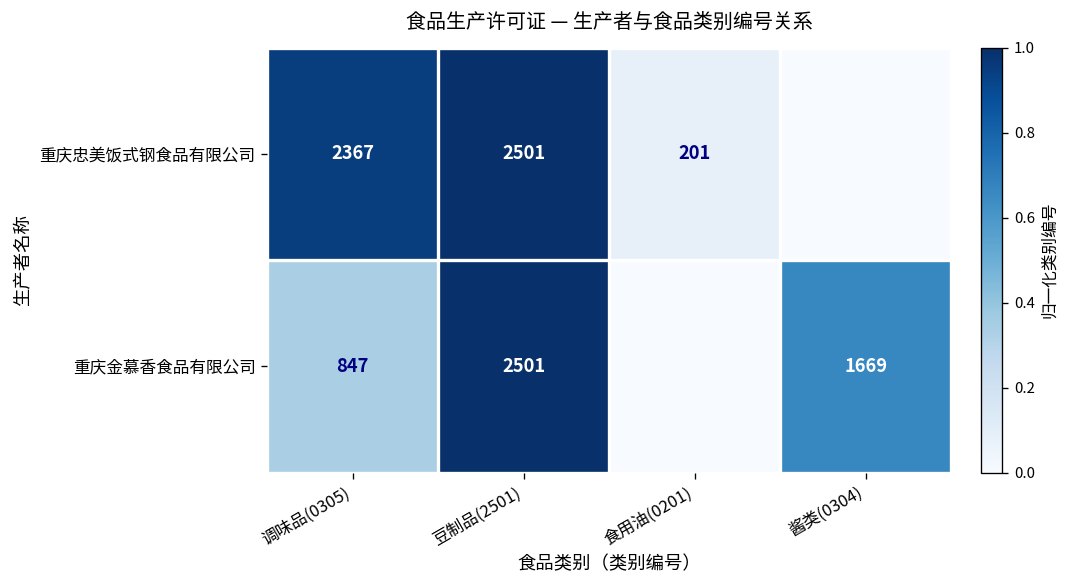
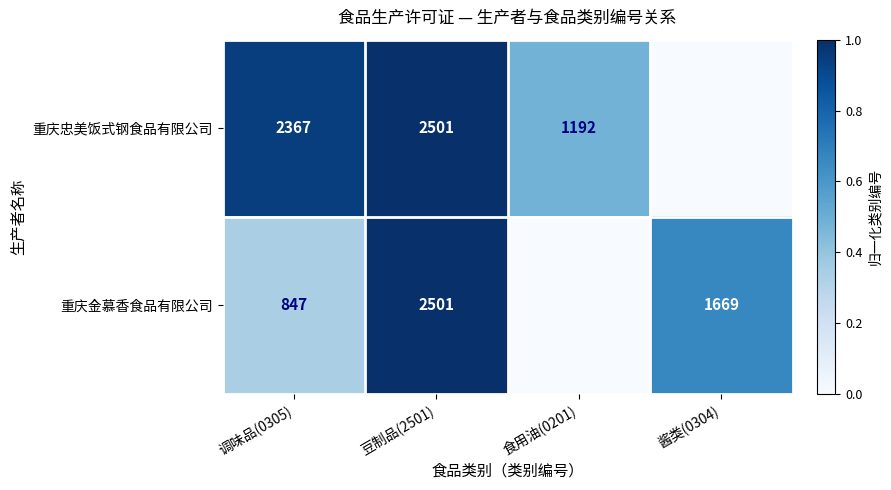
  {
    "重庆忠美饭式钢食品有限公司": {
      "调味品(0305)": 2367,
      "豆制品(2501)": 2501,
-     "食用油(0201)": 201
+     "食用油(0201)": 1192
    },
    "重庆金慕香食品有限公司": {
      "调味品(0305)": 847,
      "豆制品(2501)": 2501,
      "酱类(0304)": 1669
    }
  }
